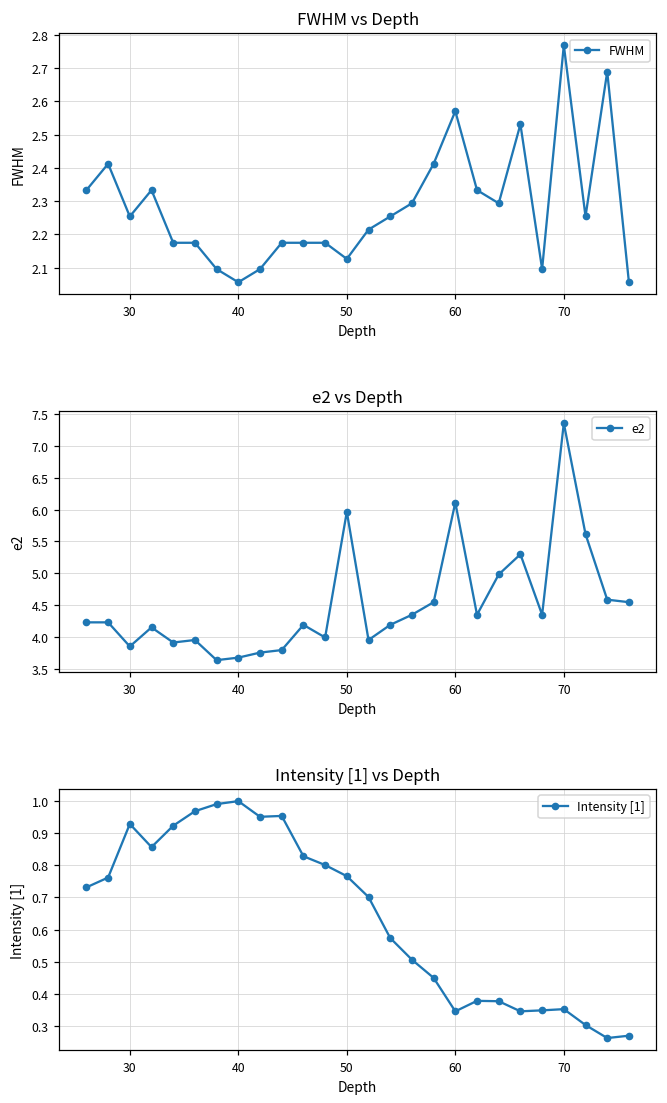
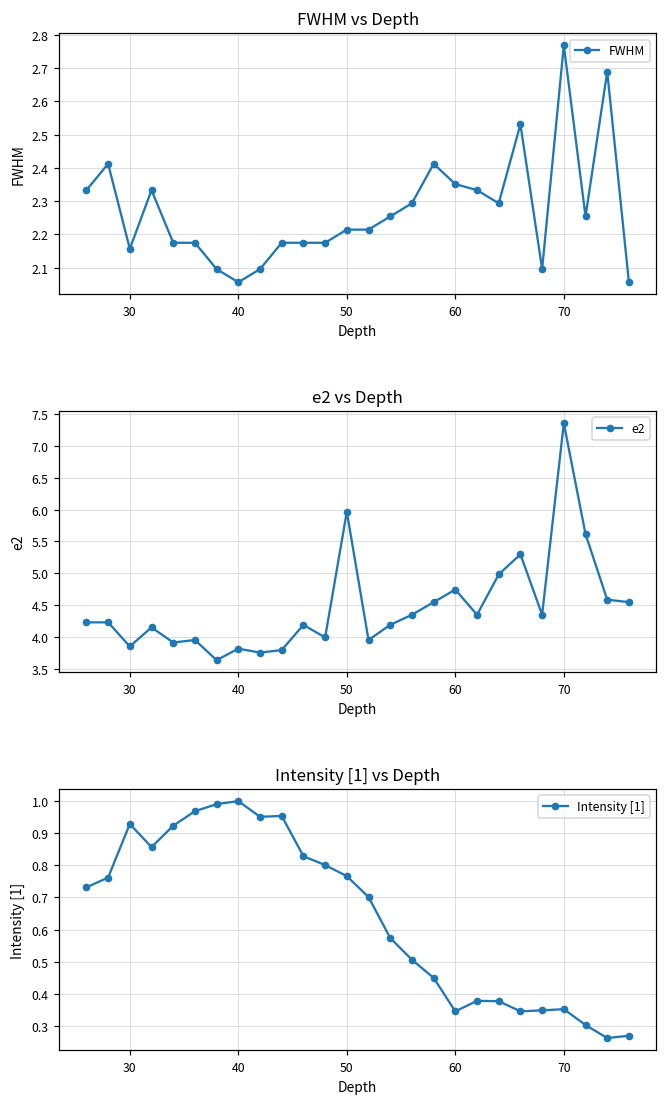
  {
    "FWHM vs Depth": {
-     "30": 2.25,
+     "30": 2.16,
      "40": 2.06,
-     "50": 2.13,
-     "60": 2.57,
+     "50": 2.21,
+     "60": 2.35,
      "70": 2.77
    },
    "e2 vs Depth": {
      "30": 3.9,
-     "40": 3.7,
+     "40": 3.8,
      "50": 6.0,
-     "60": 6.1,
+     "60": 4.7,
      "70": 7.4
    },
    "Intensity [1] vs Depth": {
      "30": 0.93,
      "40": 1.00,
      "50": 0.77,
      "60": 0.35,
      "70": 0.35
    }
  }
